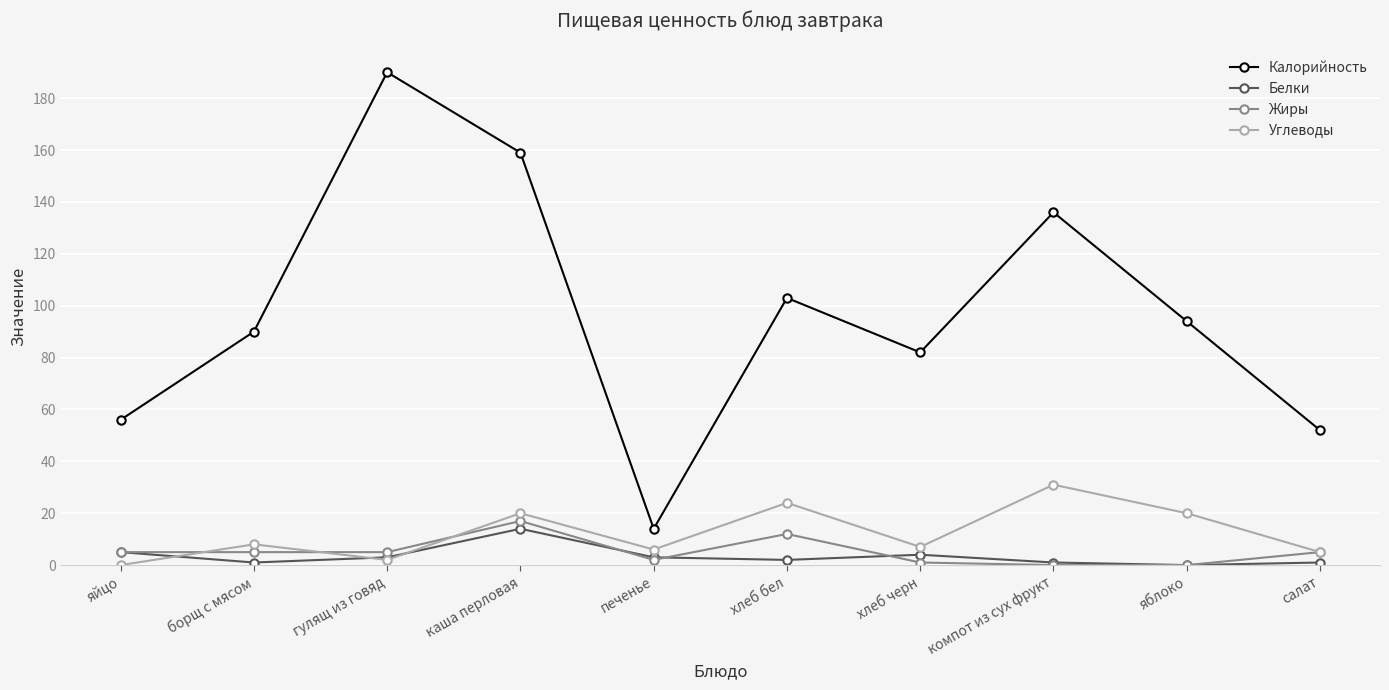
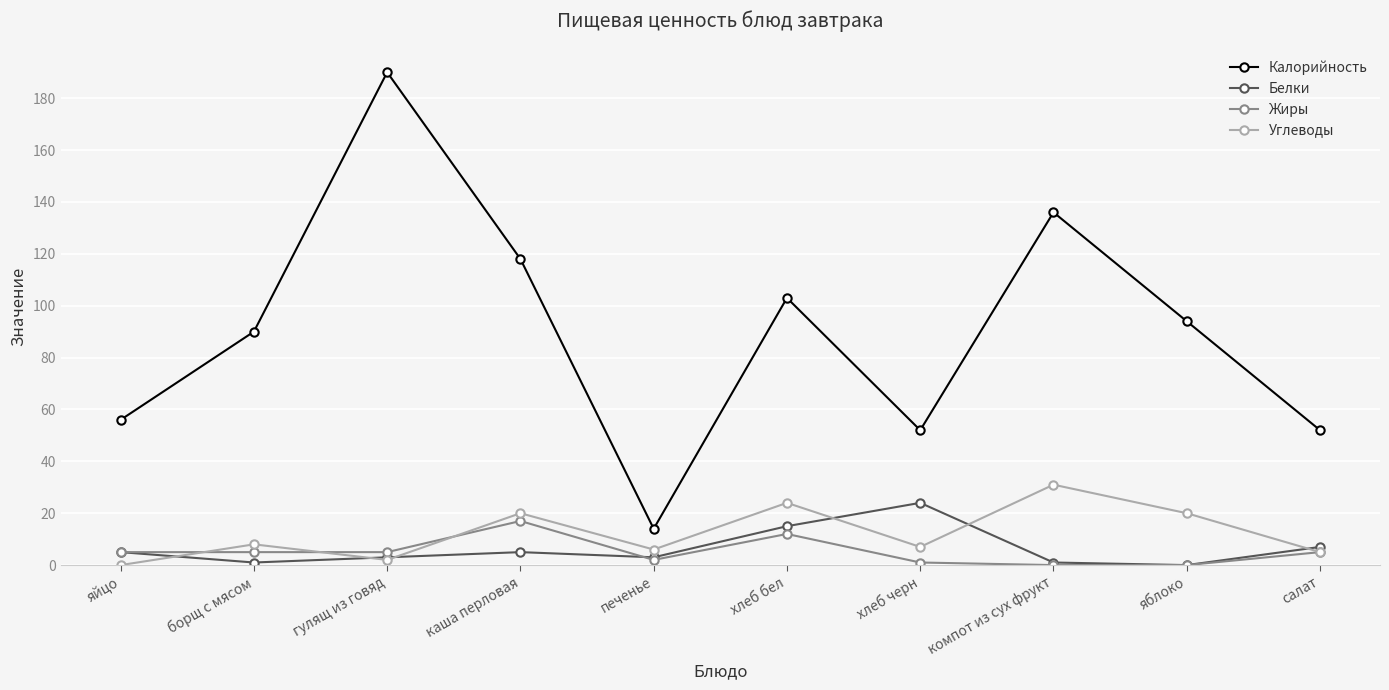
  {
    "Калорийность": {
      "яйцо": 56,
      "борщ с мясом": 90,
      "гулящ из говяд": 190,
-     "каша перловая": 159,
+     "каша перловая": 118,
      "печенье": 14,
      "хлеб бел": 103,
-     "хлеб черн": 82,
+     "хлеб черн": 52,
      "компот из сух фрукт": 136,
      "яблоко": 94,
      "салат": 52
    },
    "Белки": {
      "борщ с мясом": 1,
      "гулящ из говяд": 3,
-     "каша перловая": 14,
+     "каша перловая": 5,
      "печенье": 3,
-     "хлеб бел": 2,
-     "хлеб черн": 4,
+     "хлеб бел": 15,
+     "хлеб черн": 24,
      "компот из сух фрукт": 1,
-     "салат": 1
+     "салат": 7
    }
  }
